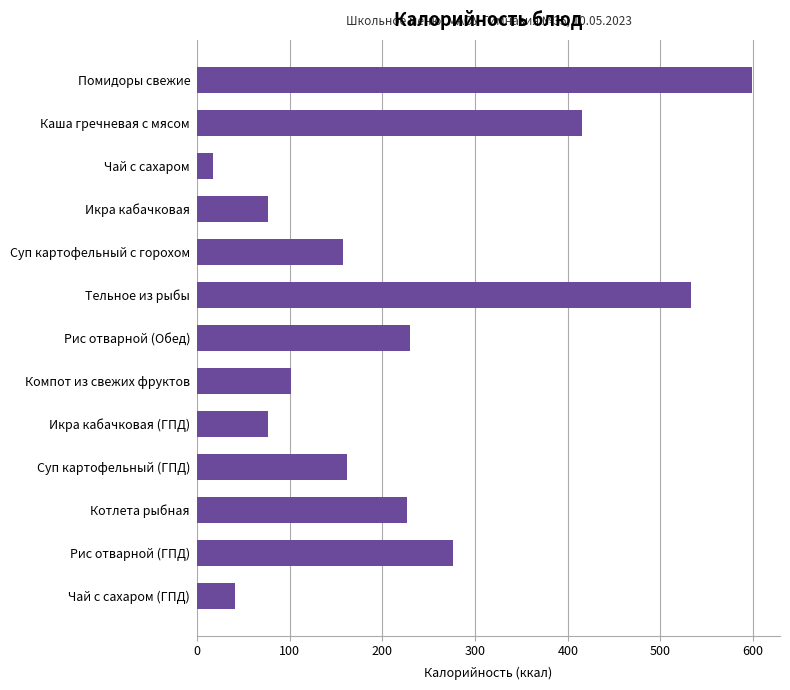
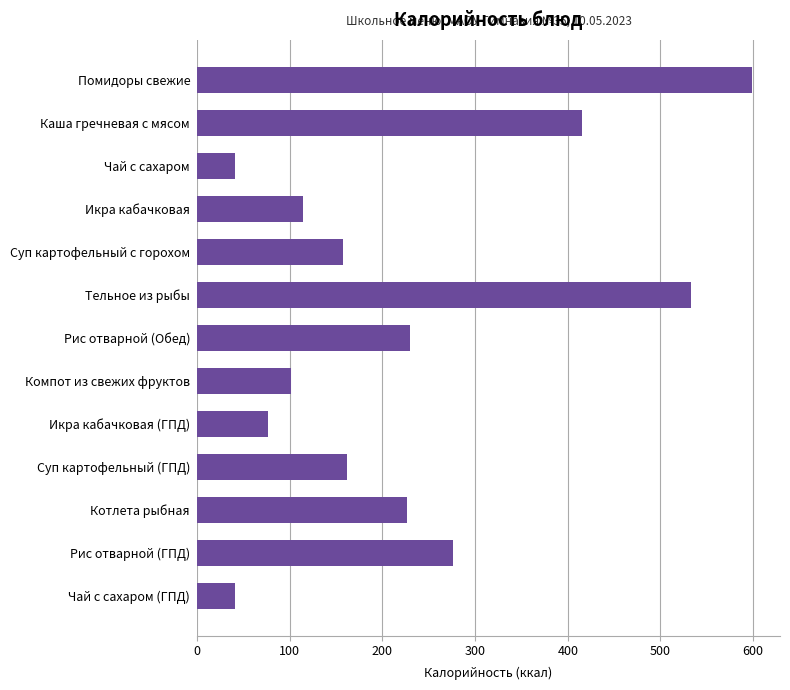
  {
    "Помидоры свежие": 600,
    "Каша гречневая с мясом": 420,
-   "Чай с сахаром": 20,
-   "Икра кабачковая": 80,
+   "Чай с сахаром": 40,
+   "Икра кабачковая": 110,
    "Суп картофельный с горохом": 160,
    "Тельное из рыбы": 530,
    "Рис отварной (Обед)": 230,
    "Компот из свежих фруктов": 100,
    "Икра кабачковая (ГПД)": 80,
    "Суп картофельный (ГПД)": 160,
    "Котлета рыбная": 230,
    "Рис отварной (ГПД)": 280,
    "Чай с сахаром (ГПД)": 40
  }
